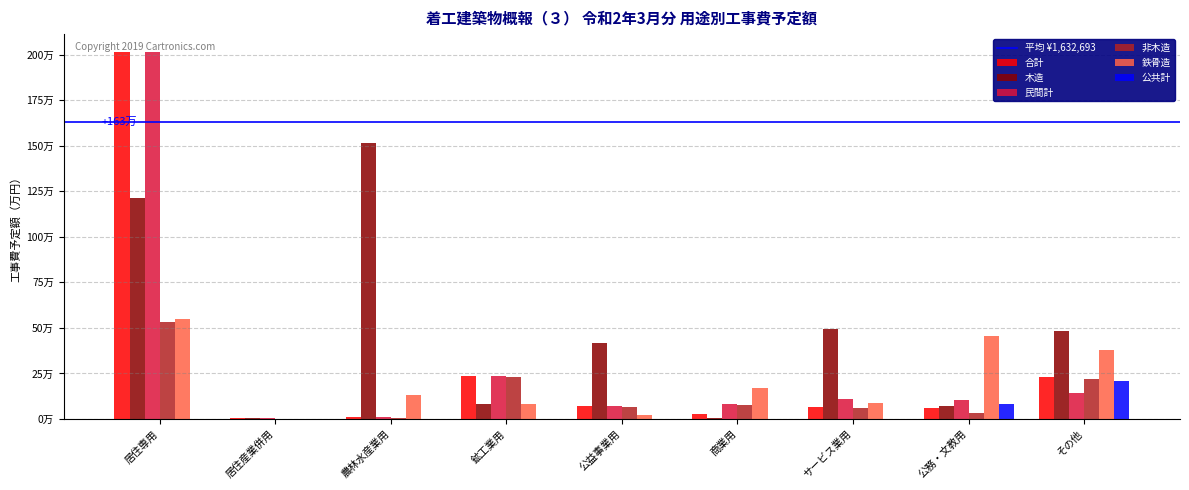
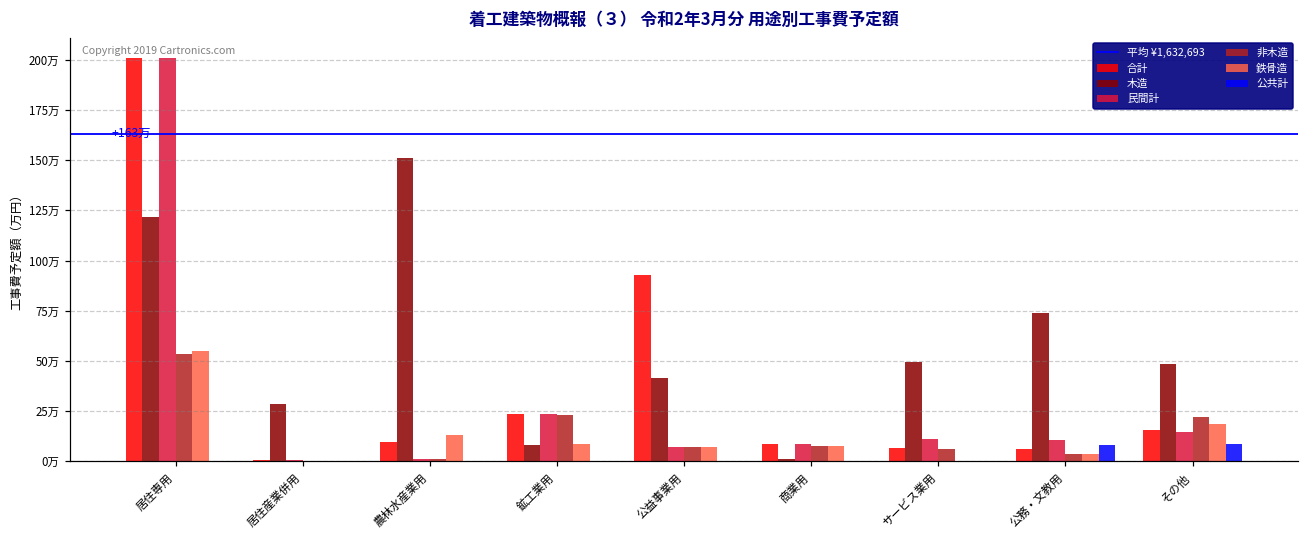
  {
    "合計": {
-     "農林水産業用": "1万",
+     "農林水産業用": "9万",
      "鉱工業用": "23万",
-     "公益事業用": "7万",
-     "商業用": "3万",
+     "公益事業用": "93万",
+     "商業用": "8万",
      "サービス業用": "6万",
      "公務・文教用": "6万",
-     "その他": "23万"
+     "その他": "15万"
    },
    "木造": {
      "居住専用": "121万",
-     "居住産業併用": "1万",
+     "居住産業併用": "28万",
      "農林水産業用": "151万",
      "鉱工業用": "8万",
      "公益事業用": "42万",
      "サービス業用": "49万",
-     "公務・文教用": "7万",
+     "公務・文教用": "74万",
      "その他": "48万"
    },
    "鉄骨造": {
      "居住専用": "55万",
      "居住産業併用": "0万",
      "農林水産業用": "13万",
      "鉱工業用": "8万",
-     "公益事業用": "2万",
-     "商業用": "17万",
-     "サービス業用": "9万",
-     "公務・文教用": "46万",
-     "その他": "38万"
+     "公益事業用": "7万",
+     "商業用": "8万",
+     "サービス業用": "0万",
+     "公務・文教用": "3万",
+     "その他": "19万"
    },
    "公共計": {
      "居住専用": "0万",
      "居住産業併用": "0万",
      "農林水産業用": "0万",
      "鉱工業用": "0万",
      "公益事業用": "0万",
      "商業用": "0万",
      "サービス業用": "0万",
      "公務・文教用": "8万",
-     "その他": "21万"
+     "その他": "9万"
    }
  }
